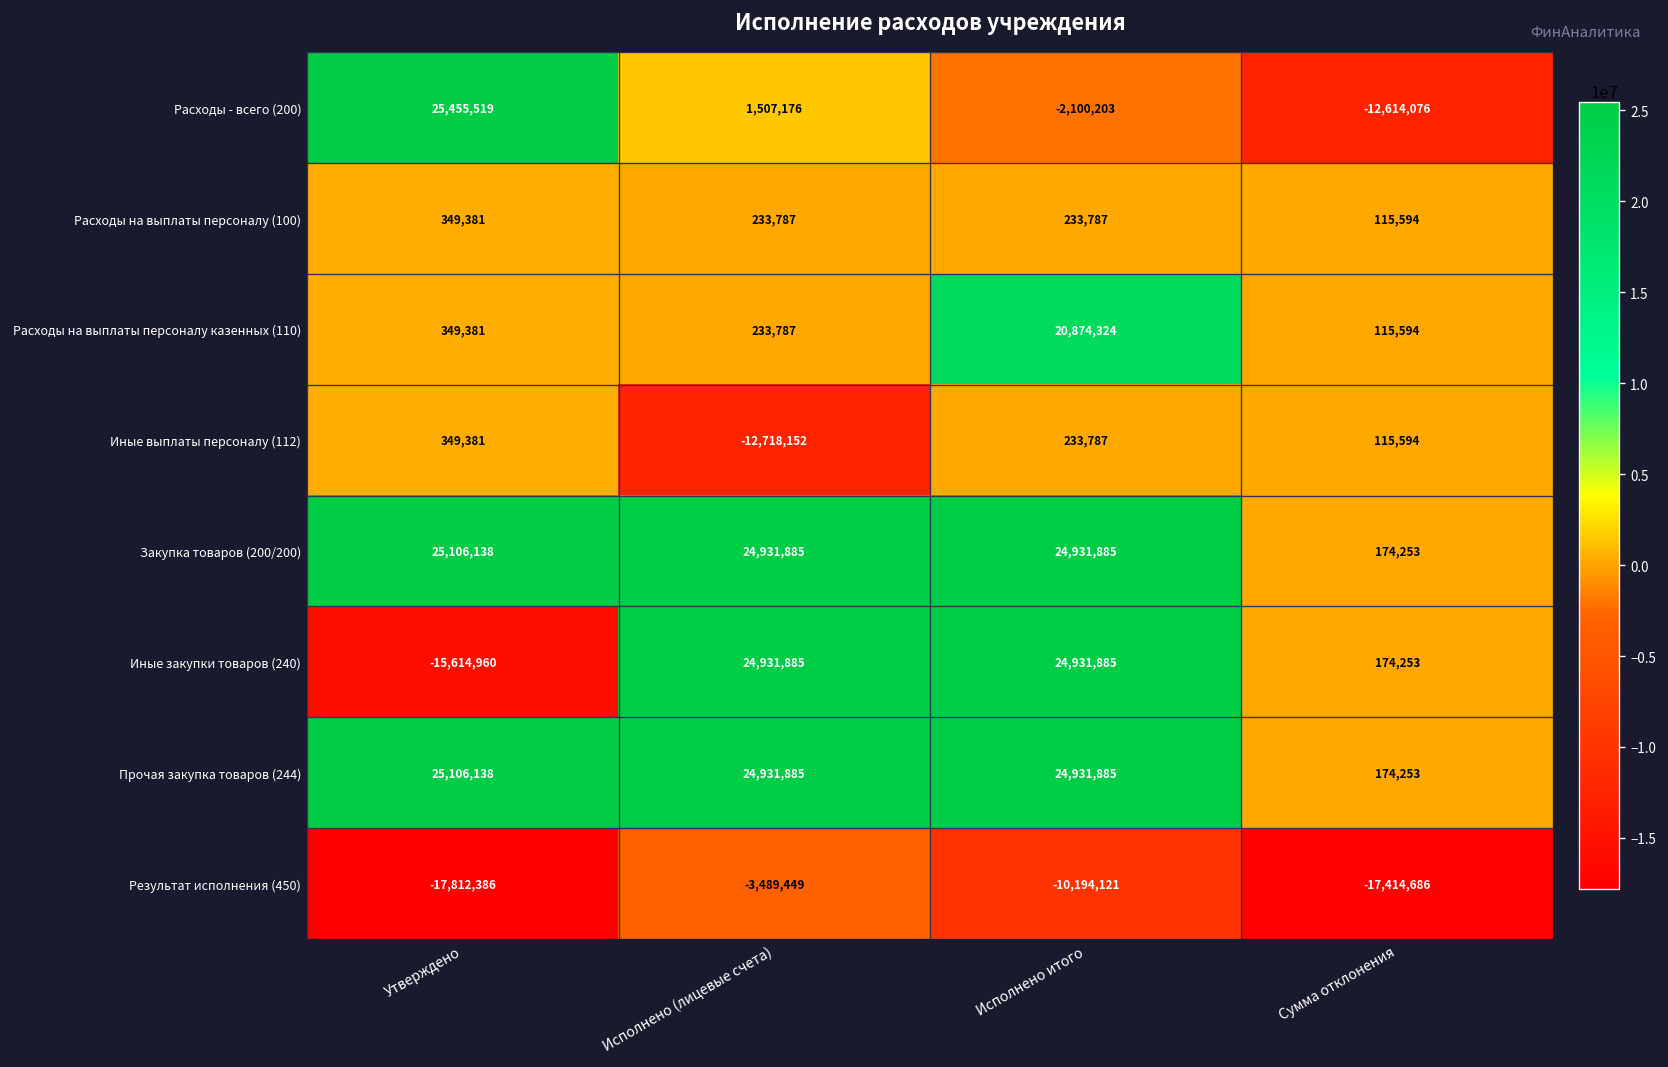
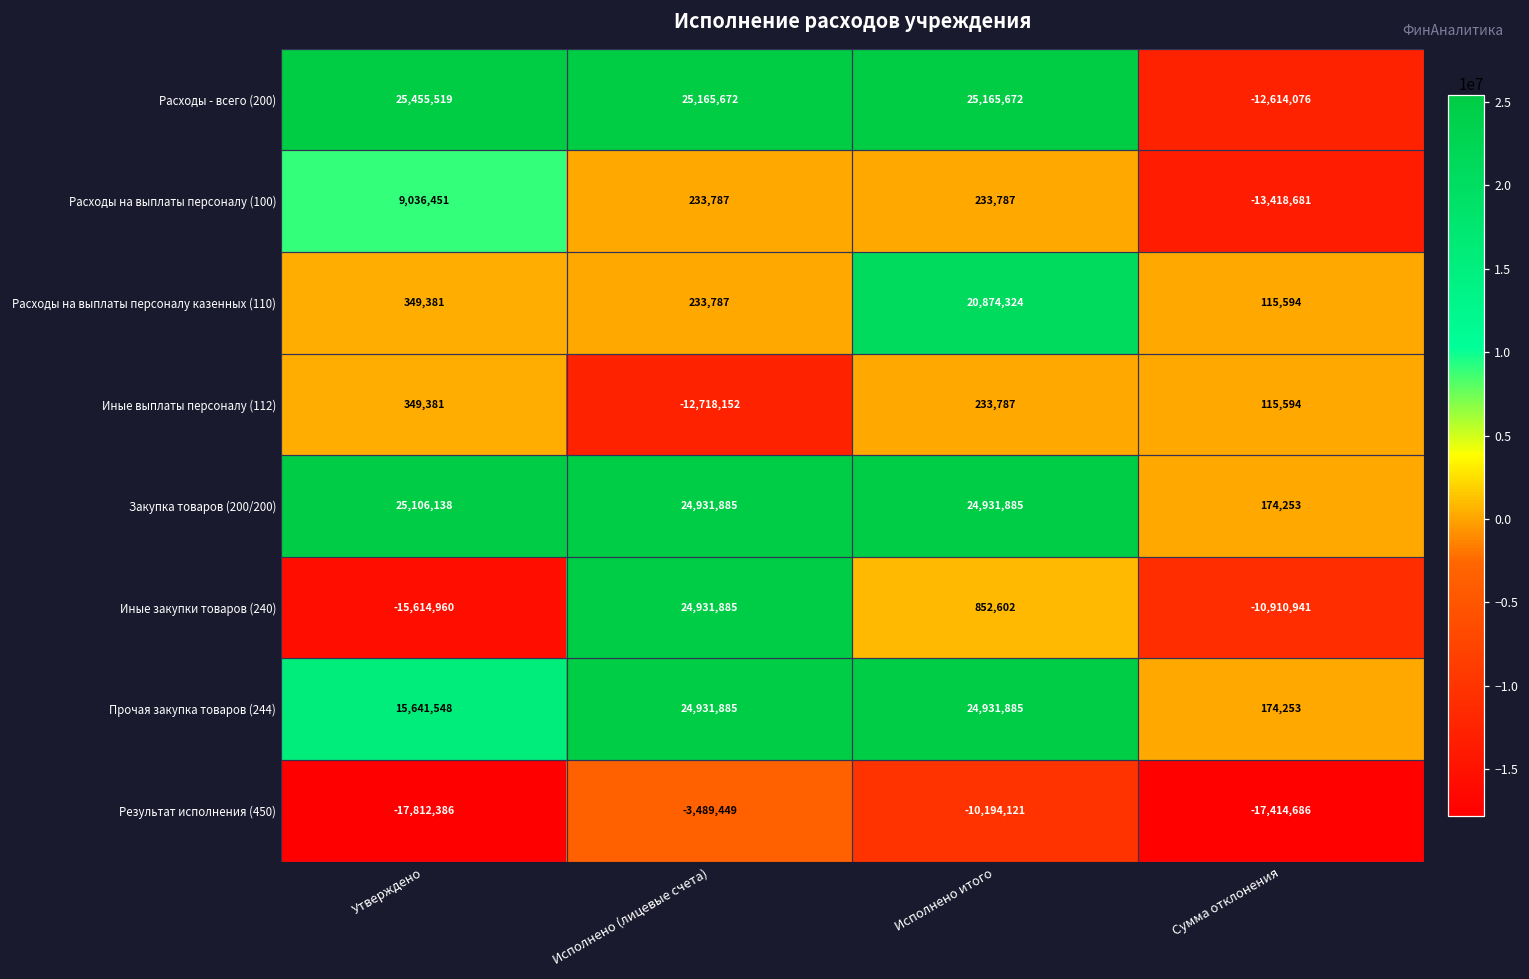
  {
    "Расходы - всего (200)": {
      "Утверждено": "25,455,519",
-     "Исполнено (лицевые счета)": "1,507,176",
-     "Исполнено итого": "-2,100,203",
+     "Исполнено (лицевые счета)": "25,165,672",
+     "Исполнено итого": "25,165,672",
      "Сумма отклонения": "-12,614,076"
    },
    "Расходы на выплаты персоналу (100)": {
-     "Утверждено": "349,381",
+     "Утверждено": "9,036,451",
      "Исполнено (лицевые счета)": "233,787",
      "Исполнено итого": "233,787",
-     "Сумма отклонения": "115,594"
+     "Сумма отклонения": "-13,418,681"
    },
    "Расходы на выплаты персоналу казенных (110)": {
      "Утверждено": "349,381",
      "Исполнено (лицевые счета)": "233,787",
      "Исполнено итого": "20,874,324",
      "Сумма отклонения": "115,594"
    },
    "Иные выплаты персоналу (112)": {
      "Утверждено": "349,381",
      "Исполнено (лицевые счета)": "-12,718,152",
      "Исполнено итого": "233,787",
      "Сумма отклонения": "115,594"
    },
    "Закупка товаров (200/200)": {
      "Утверждено": "25,106,138",
      "Исполнено (лицевые счета)": "24,931,885",
      "Исполнено итого": "24,931,885",
      "Сумма отклонения": "174,253"
    },
    "Иные закупки товаров (240)": {
      "Утверждено": "-15,614,960",
      "Исполнено (лицевые счета)": "24,931,885",
-     "Исполнено итого": "24,931,885",
-     "Сумма отклонения": "174,253"
+     "Исполнено итого": "852,602",
+     "Сумма отклонения": "-10,910,941"
    },
    "Прочая закупка товаров (244)": {
-     "Утверждено": "25,106,138",
+     "Утверждено": "15,641,548",
      "Исполнено (лицевые счета)": "24,931,885",
      "Исполнено итого": "24,931,885",
      "Сумма отклонения": "174,253"
    },
    "Результат исполнения (450)": {
      "Утверждено": "-17,812,386",
      "Исполнено (лицевые счета)": "-3,489,449",
      "Исполнено итого": "-10,194,121",
      "Сумма отклонения": "-17,414,686"
    }
  }
